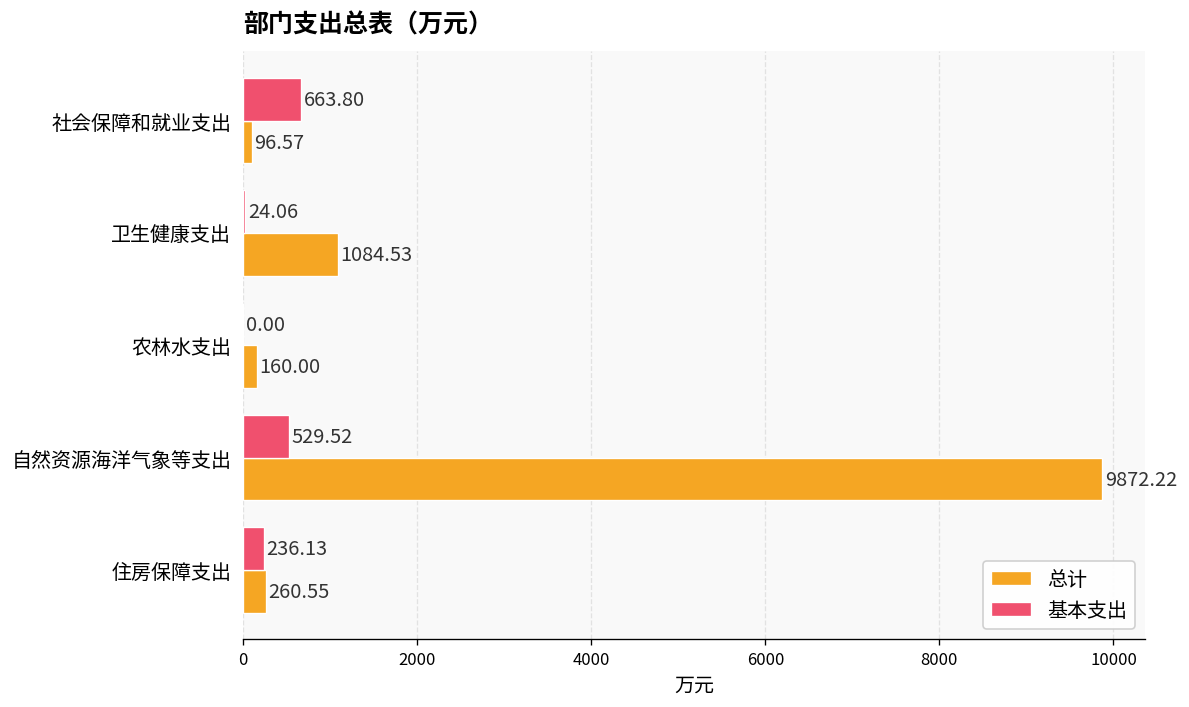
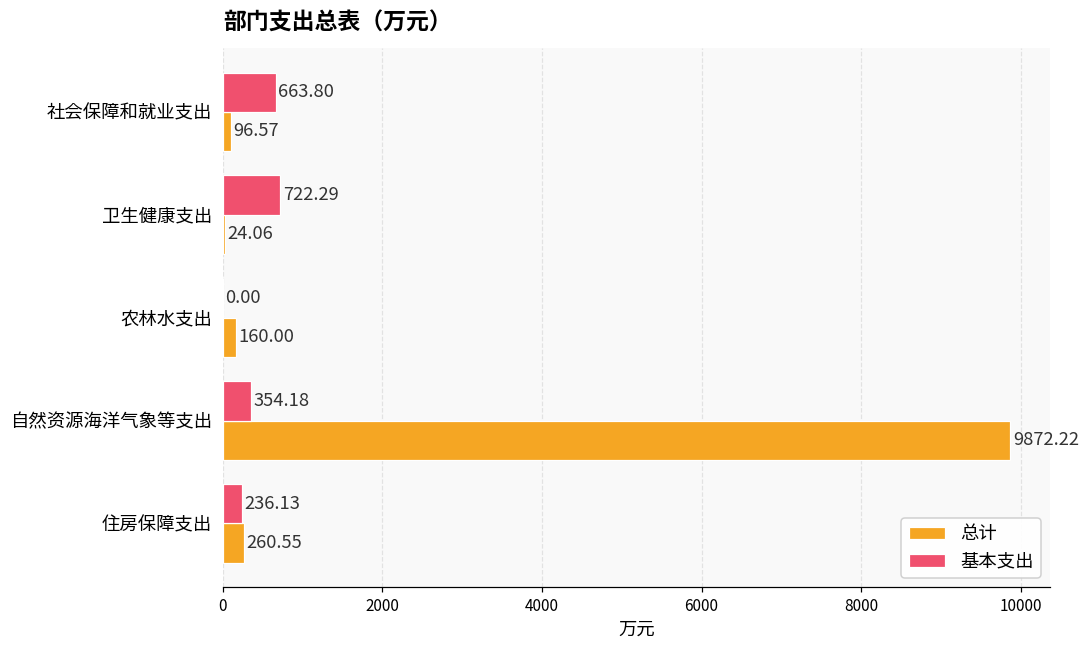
  {
    "总计": {
      "社会保障和就业支出": 96.57,
-     "卫生健康支出": 1084.53,
+     "卫生健康支出": 24.06,
      "农林水支出": 160.00,
      "自然资源海洋气象等支出": 9872.22,
      "住房保障支出": 260.55
    },
    "基本支出": {
      "社会保障和就业支出": 663.80,
-     "卫生健康支出": 24.06,
+     "卫生健康支出": 722.29,
      "农林水支出": 0.00,
-     "自然资源海洋气象等支出": 529.52,
+     "自然资源海洋气象等支出": 354.18,
      "住房保障支出": 236.13
    }
  }
